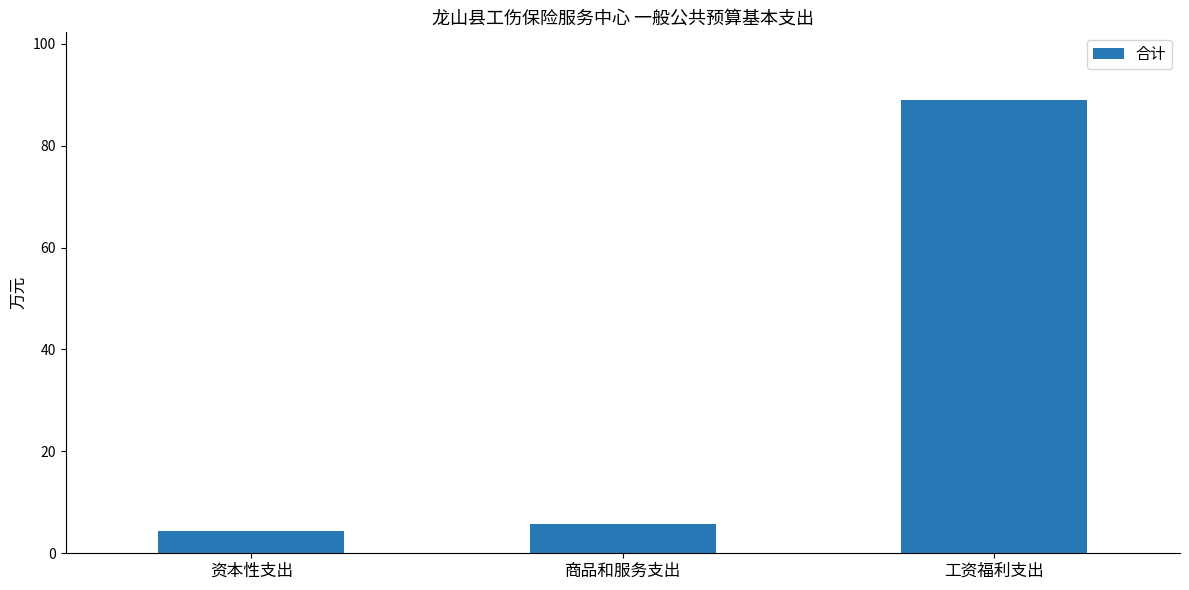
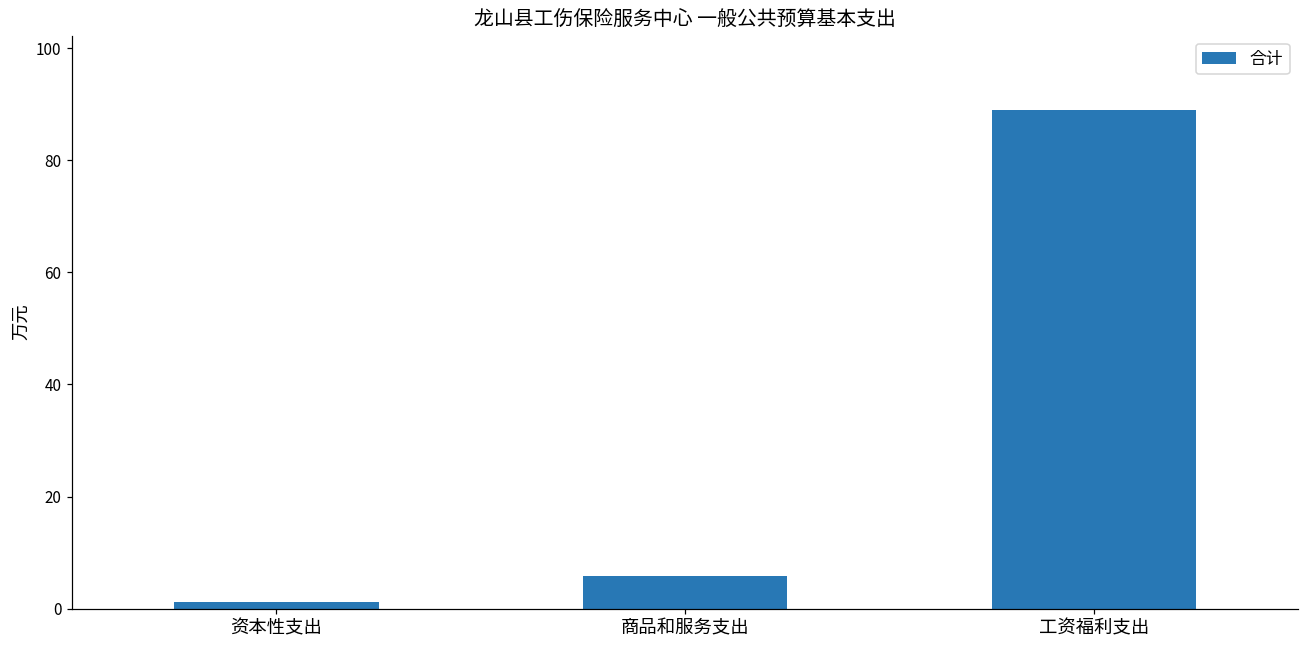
  {
-   "资本性支出": 4,
+   "资本性支出": 1,
    "商品和服务支出": 6,
    "工资福利支出": 89
  }
